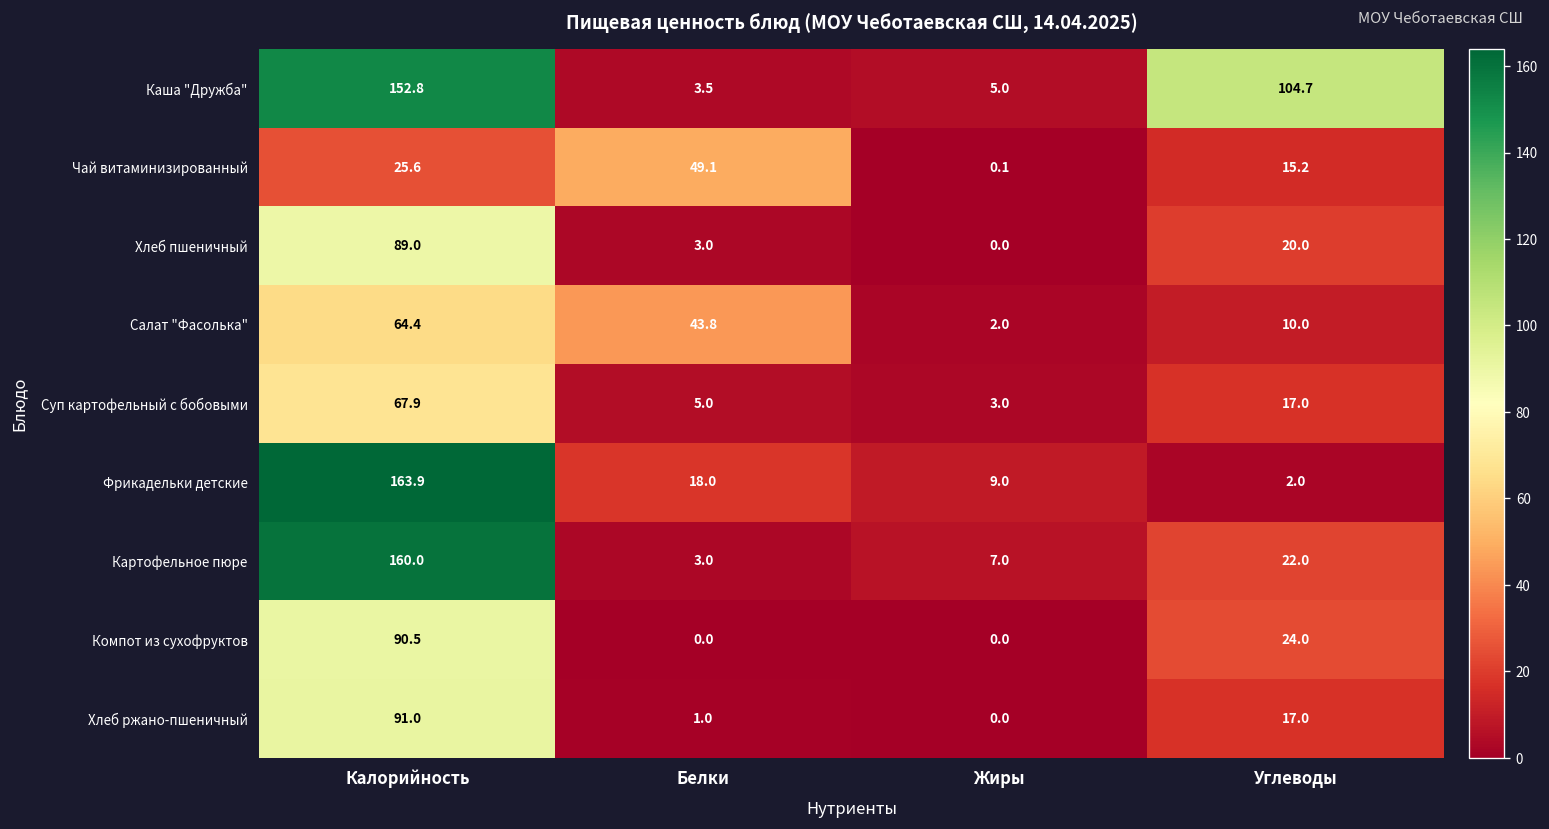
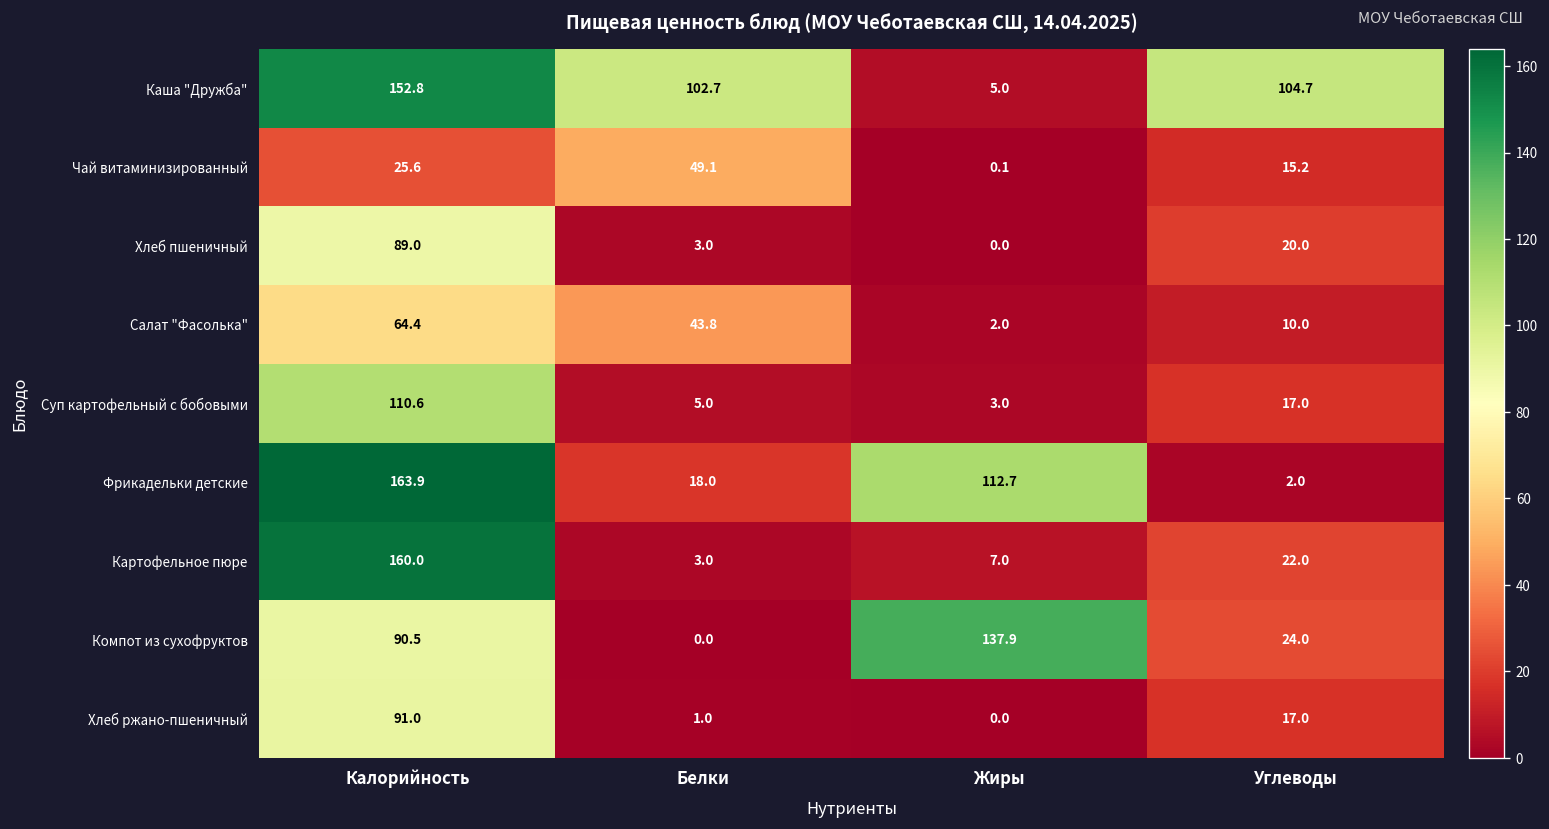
  {
    "Каша \"Дружба\"": {
      "Калорийность": 152.8,
-     "Белки": 3.5,
+     "Белки": 102.7,
      "Жиры": 5.0,
      "Углеводы": 104.7
    },
    "Чай витаминизированный": {
      "Калорийность": 25.6,
      "Белки": 49.1,
      "Жиры": 0.1,
      "Углеводы": 15.2
    },
    "Хлеб пшеничный": {
      "Калорийность": 89.0,
      "Белки": 3.0,
      "Жиры": 0.0,
      "Углеводы": 20.0
    },
    "Салат \"Фасолька\"": {
      "Калорийность": 64.4,
      "Белки": 43.8,
      "Жиры": 2.0,
      "Углеводы": 10.0
    },
    "Суп картофельный с бобовыми": {
-     "Калорийность": 67.9,
+     "Калорийность": 110.6,
      "Белки": 5.0,
      "Жиры": 3.0,
      "Углеводы": 17.0
    },
    "Фрикадельки детские": {
      "Калорийность": 163.9,
      "Белки": 18.0,
-     "Жиры": 9.0,
+     "Жиры": 112.7,
      "Углеводы": 2.0
    },
    "Картофельное пюре": {
      "Калорийность": 160.0,
      "Белки": 3.0,
      "Жиры": 7.0,
      "Углеводы": 22.0
    },
    "Компот из сухофруктов": {
      "Калорийность": 90.5,
      "Белки": 0.0,
-     "Жиры": 0.0,
+     "Жиры": 137.9,
      "Углеводы": 24.0
    },
    "Хлеб ржано-пшеничный": {
      "Калорийность": 91.0,
      "Белки": 1.0,
      "Жиры": 0.0,
      "Углеводы": 17.0
    }
  }
